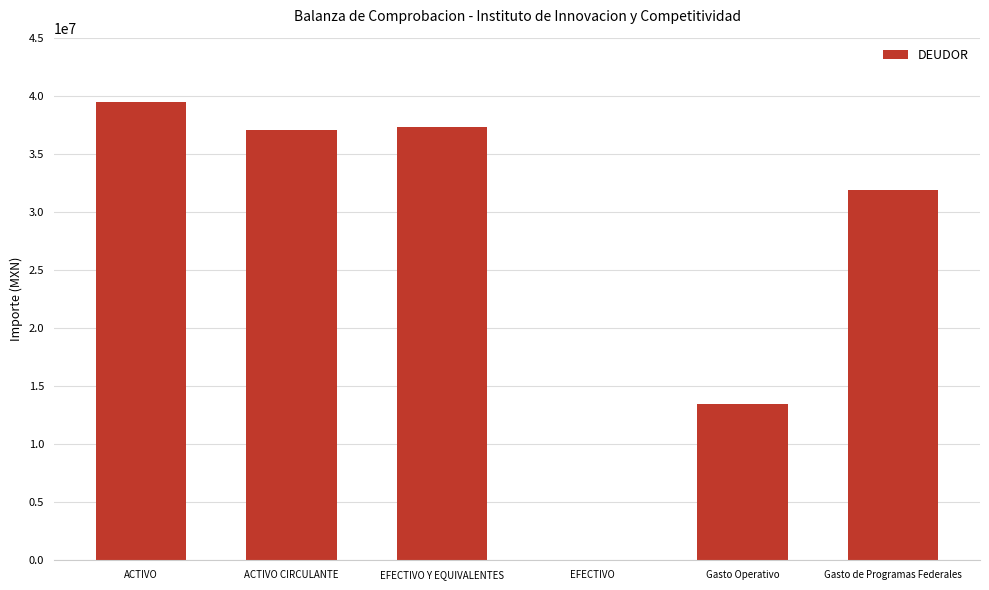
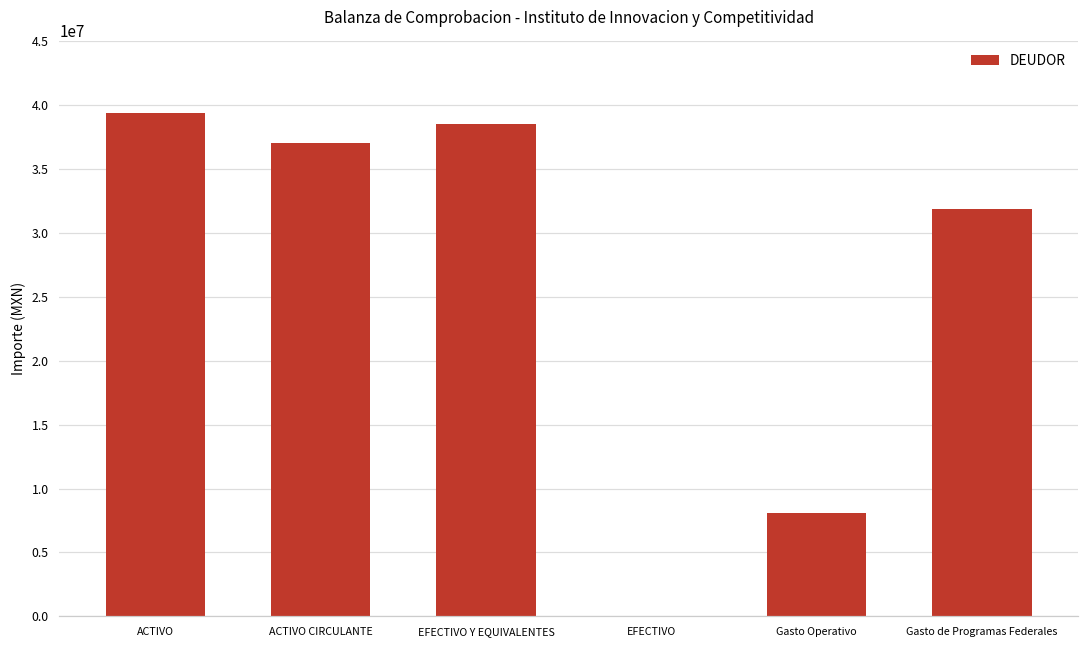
  {
    "ACTIVO": 39400000,
    "ACTIVO CIRCULANTE": 37000000,
-   "EFECTIVO Y EQUIVALENTES": 37300000,
-   "Gasto Operativo": 13400000,
+   "EFECTIVO Y EQUIVALENTES": 38600000,
+   "Gasto Operativo": 8100000,
    "Gasto de Programas Federales": 31900000
  }
